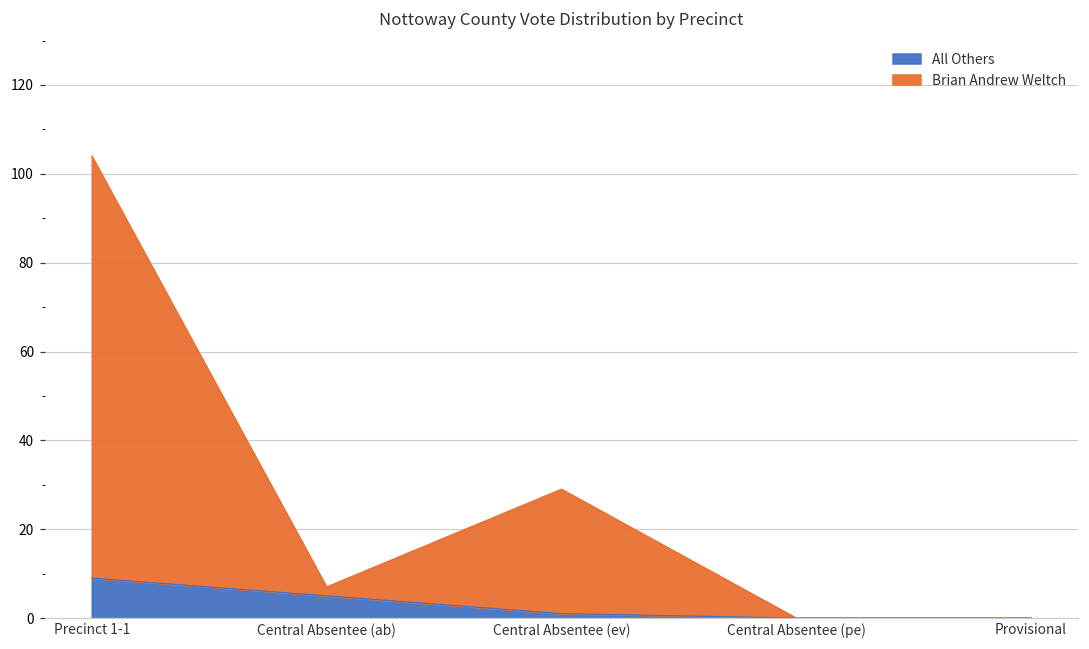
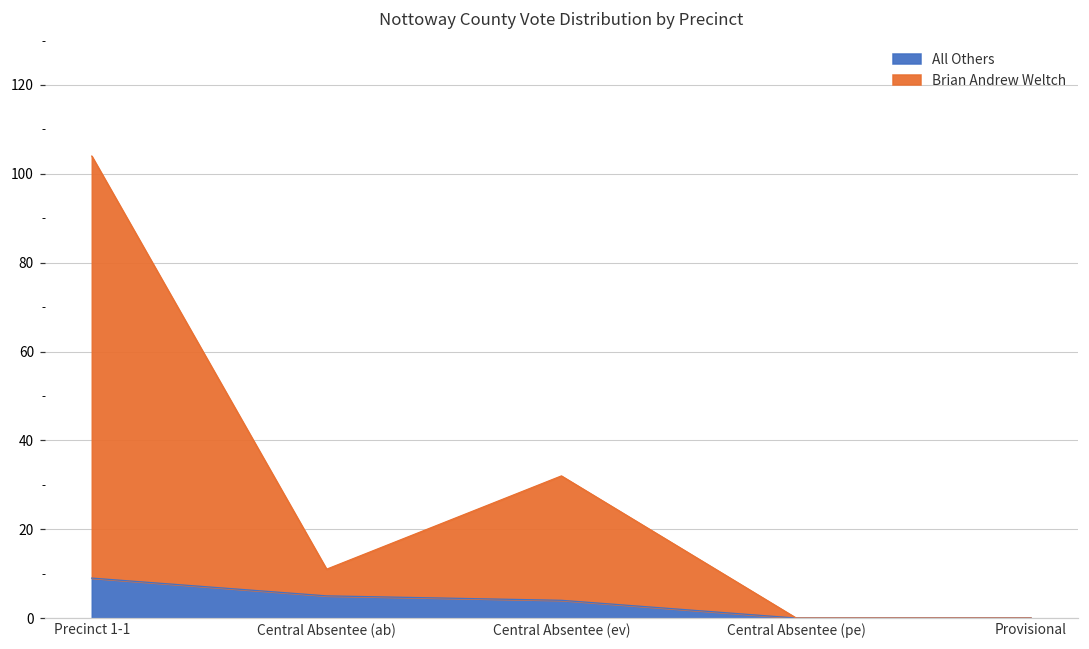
  {
    "All Others": {
      "Precinct 1-1": 9,
      "Central Absentee (ab)": 5,
-     "Central Absentee (ev)": 1
+     "Central Absentee (ev)": 4
    },
    "Brian Andrew Weltch": {
      "Precinct 1-1": 95,
-     "Central Absentee (ab)": 2,
+     "Central Absentee (ab)": 6,
      "Central Absentee (ev)": 28
    }
  }
